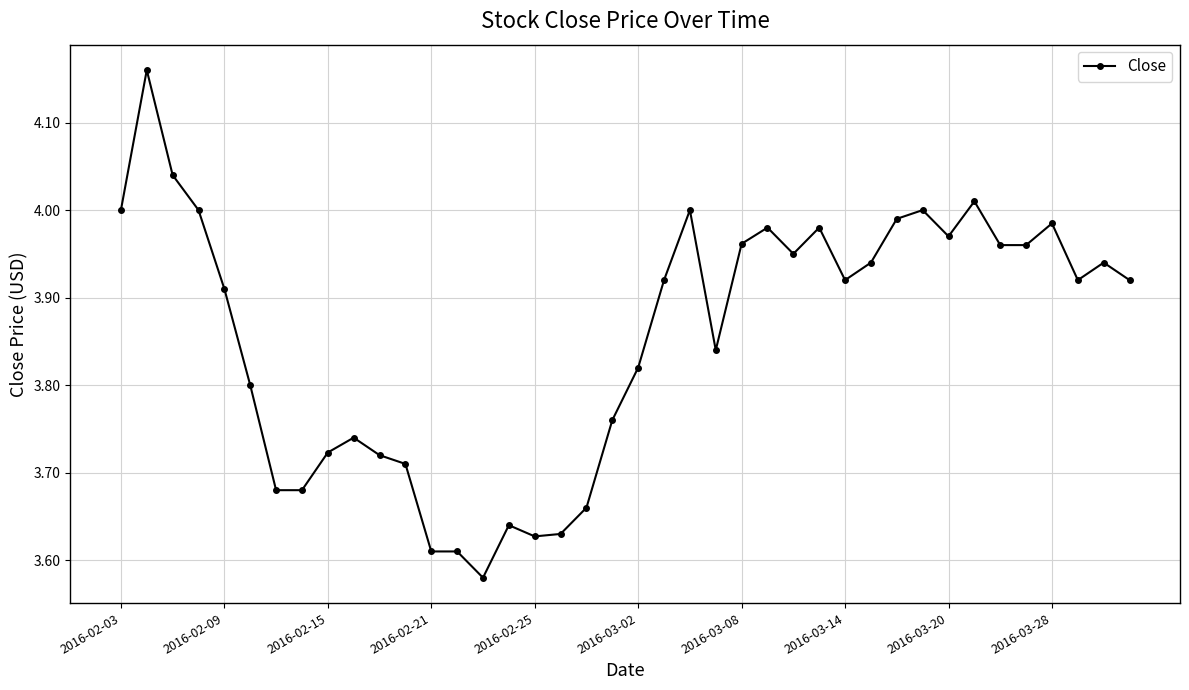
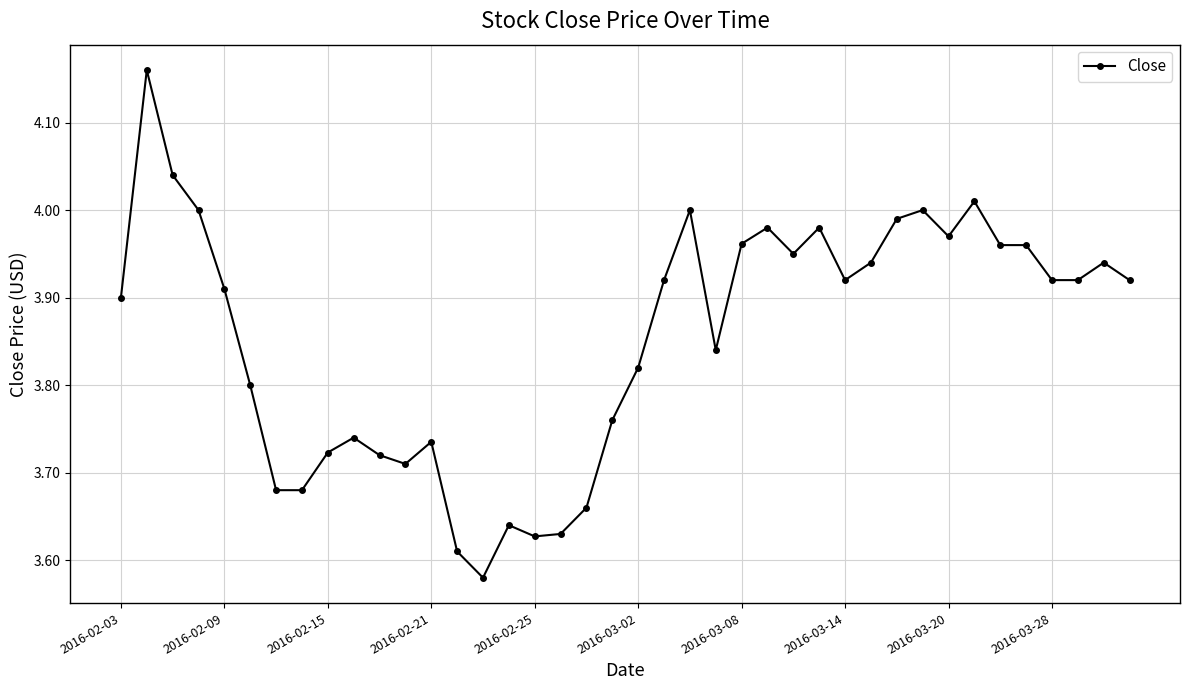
  {
-   "2016-02-03": 4.0,
+   "2016-02-03": 3.9,
    "2016-02-09": 3.91,
    "2016-02-15": 3.72,
-   "2016-02-21": 3.61,
+   "2016-02-21": 3.74,
    "2016-02-25": 3.63,
    "2016-03-02": 3.82,
    "2016-03-08": 3.96,
    "2016-03-14": 3.92,
    "2016-03-20": 3.97,
-   "2016-03-28": 3.98
+   "2016-03-28": 3.92
  }
